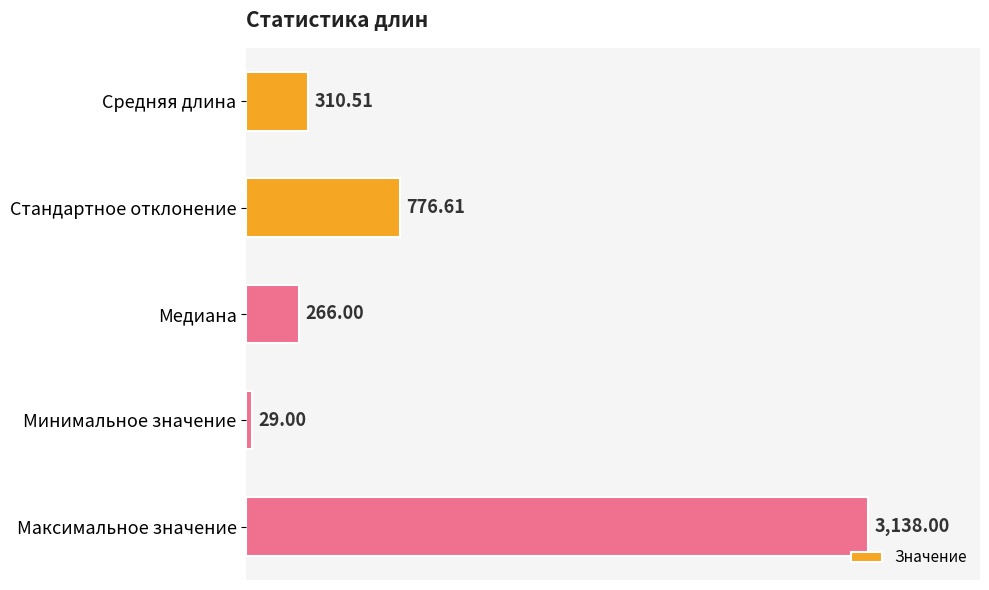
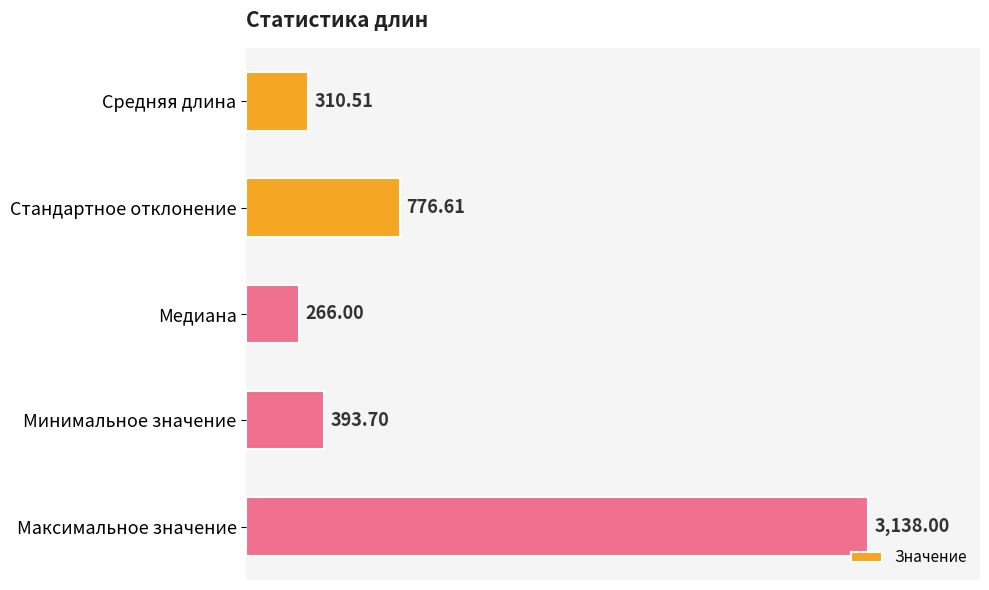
  {
    "Средняя длина": "310.51",
    "Стандартное отклонение": "776.61",
    "Медиана": "266.00",
-   "Минимальное значение": "29.00",
+   "Минимальное значение": "393.70",
    "Максимальное значение": "3,138.00"
  }
